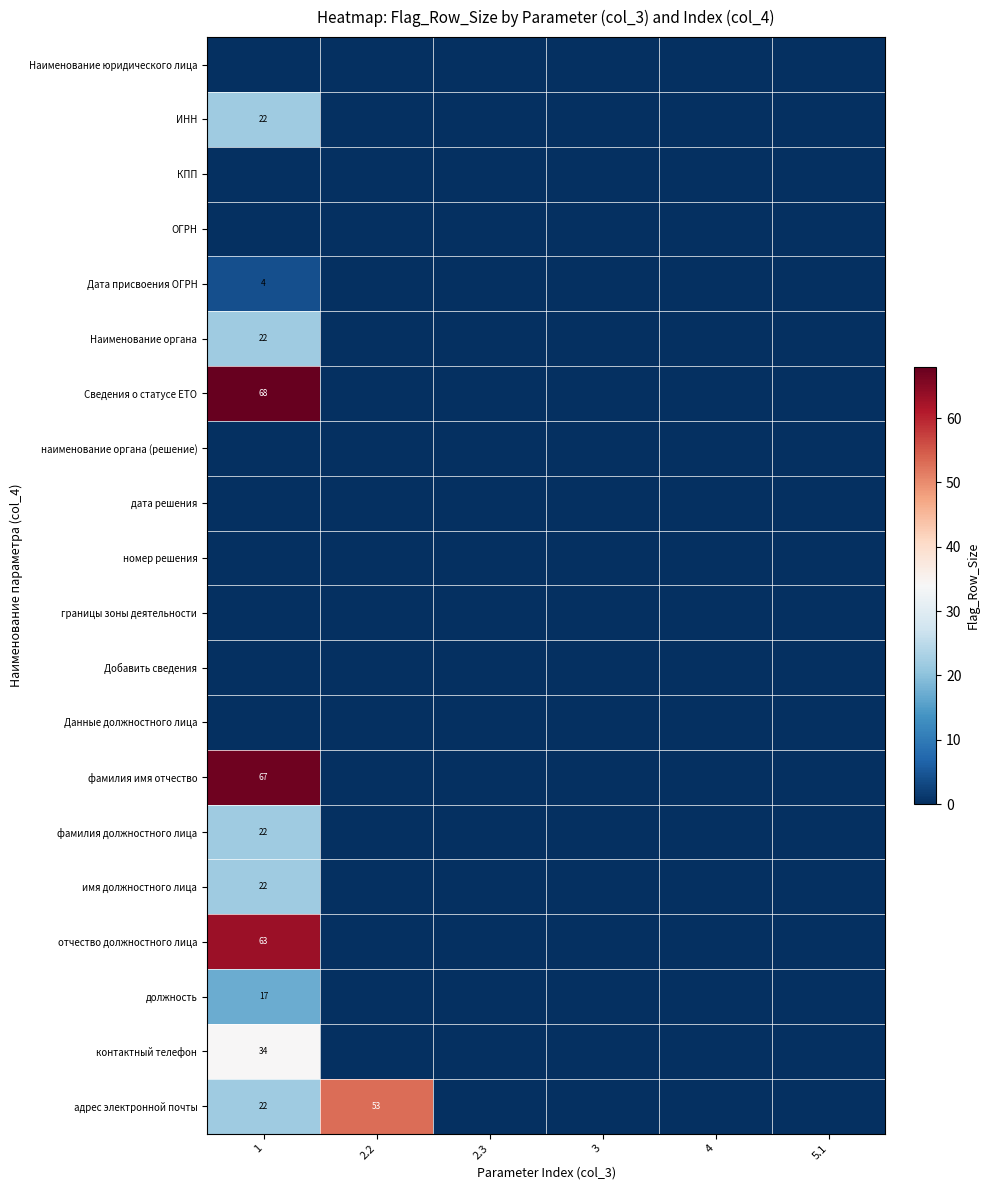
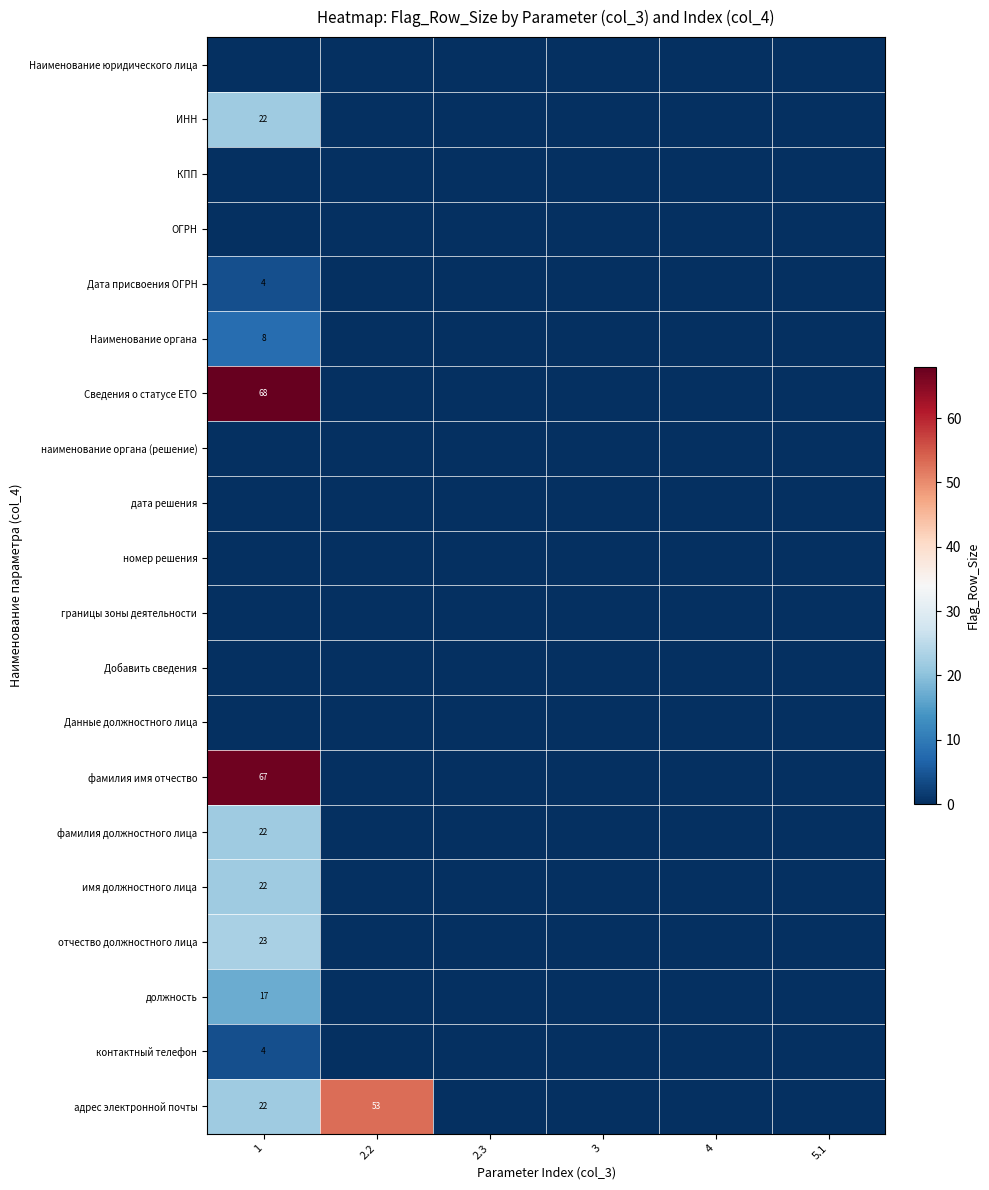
  {
    "ИНН": {
      "1": 22
    },
    "Дата присвоения ОГРН": {
      "1": 4
    },
    "Наименование органа": {
-     "1": 22
+     "1": 8
    },
    "Сведения о статусе ЕТО": {
      "1": 68
    },
    "фамилия имя отчество": {
      "1": 67
    },
    "фамилия должностного лица": {
      "1": 22
    },
    "имя должностного лица": {
      "1": 22
    },
    "отчество должностного лица": {
-     "1": 63
+     "1": 23
    },
    "должность": {
      "1": 17
    },
    "контактный телефон": {
-     "1": 34
+     "1": 4
    },
    "адрес электронной почты": {
      "1": 22,
      "2.2": 53
    }
  }
